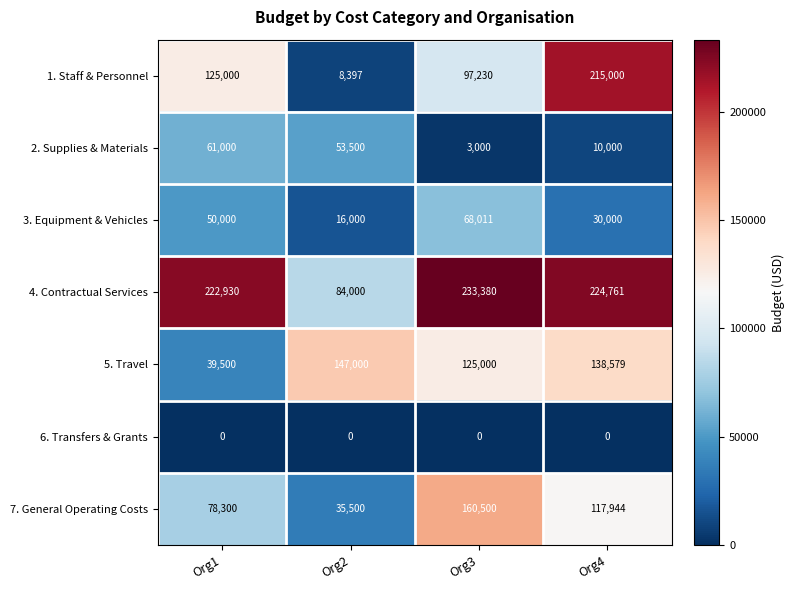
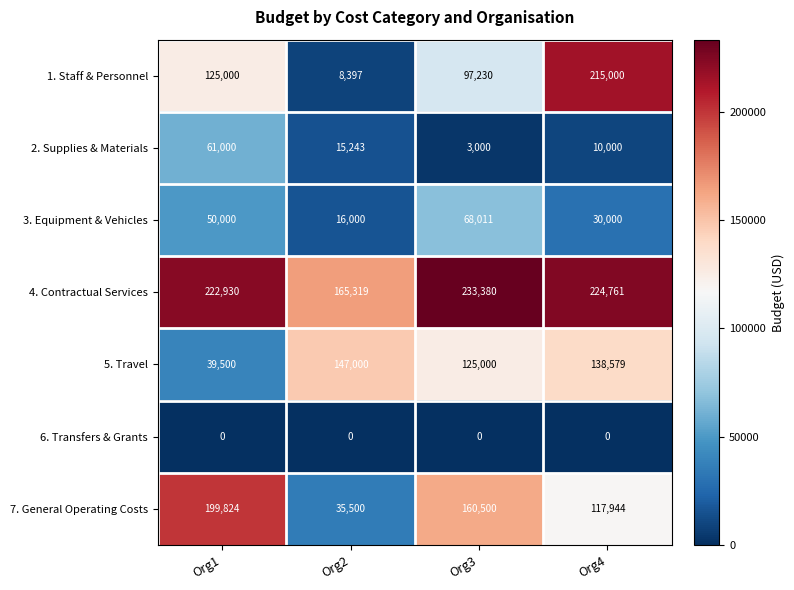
  {
    "1. Staff & Personnel": {
      "Org1": "125,000",
      "Org2": "8,397",
      "Org3": "97,230",
      "Org4": "215,000"
    },
    "2. Supplies & Materials": {
      "Org1": "61,000",
-     "Org2": "53,500",
+     "Org2": "15,243",
      "Org3": "3,000",
      "Org4": "10,000"
    },
    "3. Equipment & Vehicles": {
      "Org1": "50,000",
      "Org2": "16,000",
      "Org3": "68,011",
      "Org4": "30,000"
    },
    "4. Contractual Services": {
      "Org1": "222,930",
-     "Org2": "84,000",
+     "Org2": "165,319",
      "Org3": "233,380",
      "Org4": "224,761"
    },
    "5. Travel": {
      "Org1": "39,500",
      "Org2": "147,000",
      "Org3": "125,000",
      "Org4": "138,579"
    },
    "6. Transfers & Grants": {
      "Org1": "0",
      "Org2": "0",
      "Org3": "0",
      "Org4": "0"
    },
    "7. General Operating Costs": {
-     "Org1": "78,300",
+     "Org1": "199,824",
      "Org2": "35,500",
      "Org3": "160,500",
      "Org4": "117,944"
    }
  }
